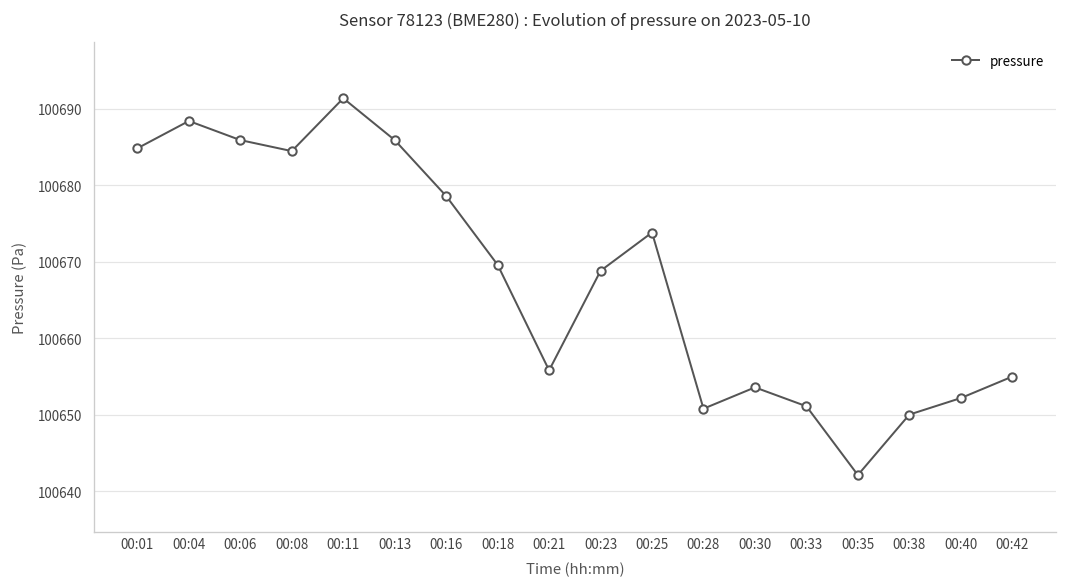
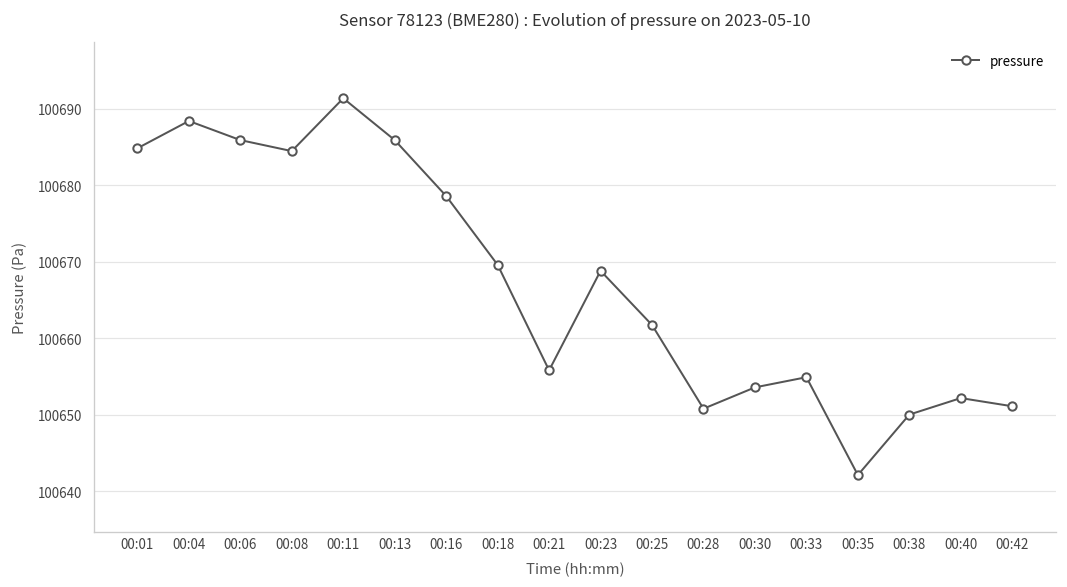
  {
    "00:01": 100685,
    "00:04": 100688,
    "00:06": 100686,
    "00:08": 100684,
    "00:11": 100691,
    "00:13": 100686,
    "00:16": 100679,
    "00:18": 100670,
    "00:21": 100656,
    "00:23": 100669,
-   "00:25": 100674,
+   "00:25": 100662,
    "00:28": 100651,
    "00:30": 100654,
-   "00:33": 100651,
+   "00:33": 100655,
    "00:35": 100642,
    "00:38": 100650,
    "00:40": 100652,
-   "00:42": 100655
+   "00:42": 100651
  }
